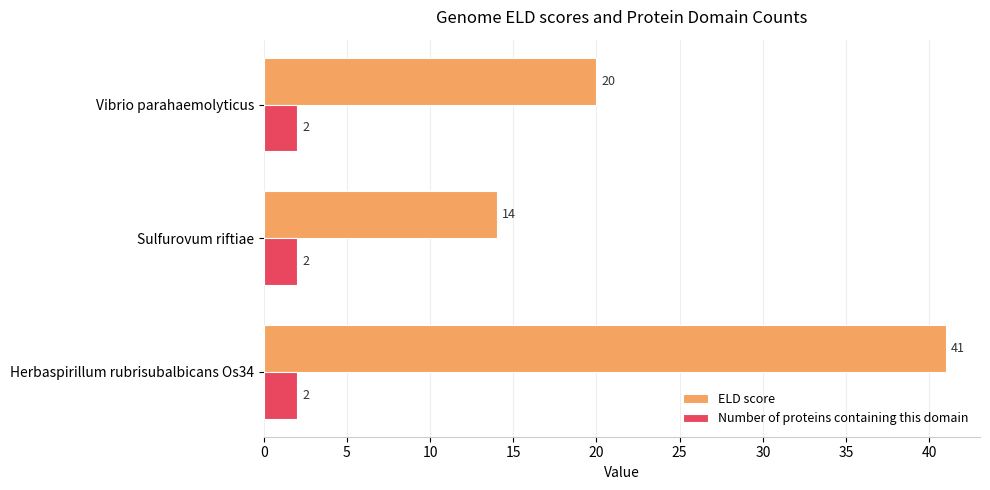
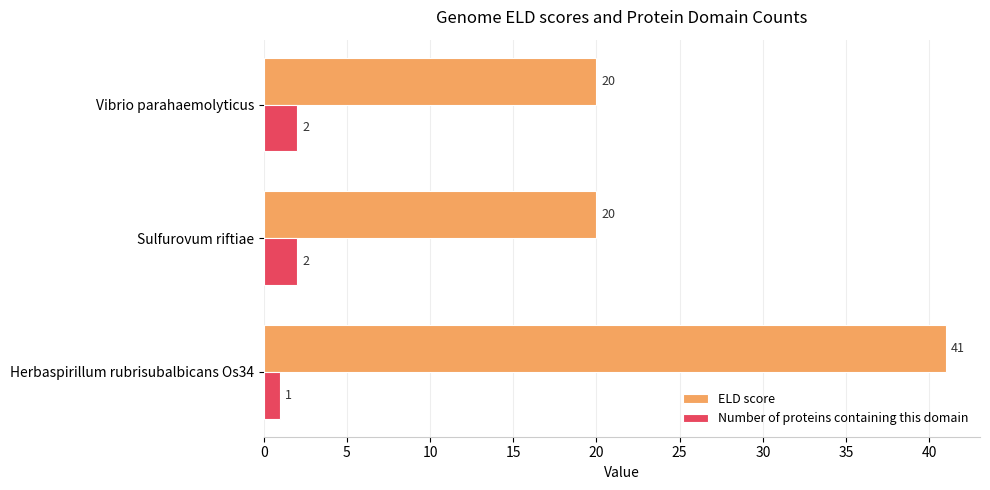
  {
    "ELD score": {
      "Vibrio parahaemolyticus": 20,
-     "Sulfurovum riftiae": 14,
+     "Sulfurovum riftiae": 20,
      "Herbaspirillum rubrisubalbicans Os34": 41
    },
    "Number of proteins containing this domain": {
      "Vibrio parahaemolyticus": 2,
      "Sulfurovum riftiae": 2,
-     "Herbaspirillum rubrisubalbicans Os34": 2
+     "Herbaspirillum rubrisubalbicans Os34": 1
    }
  }
